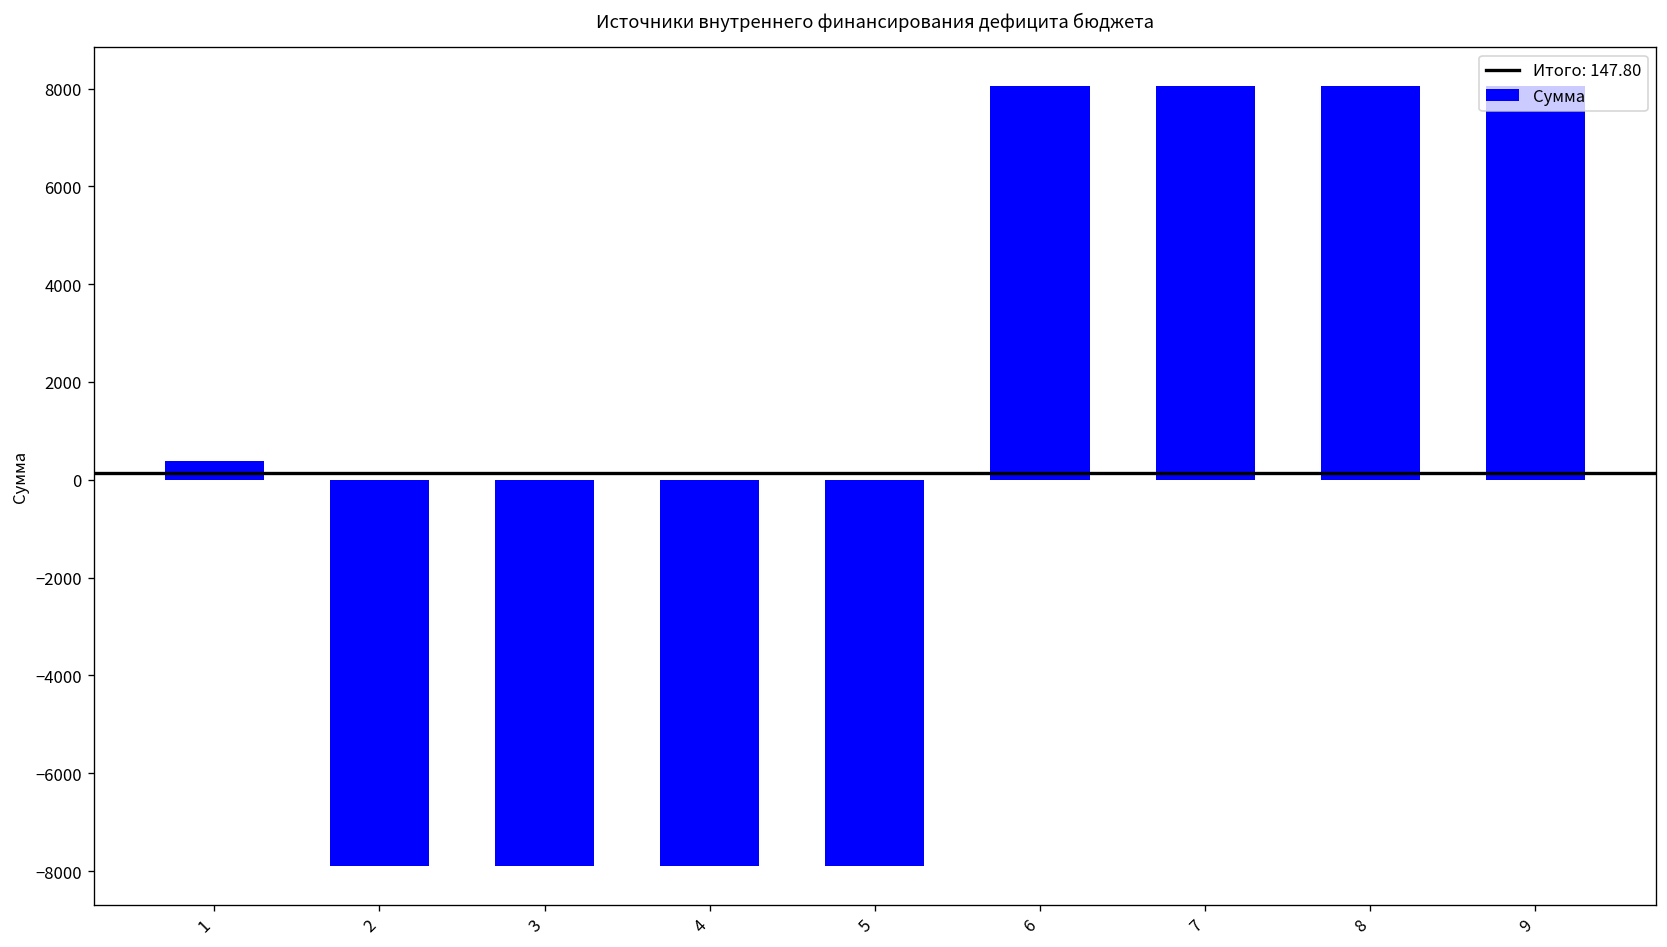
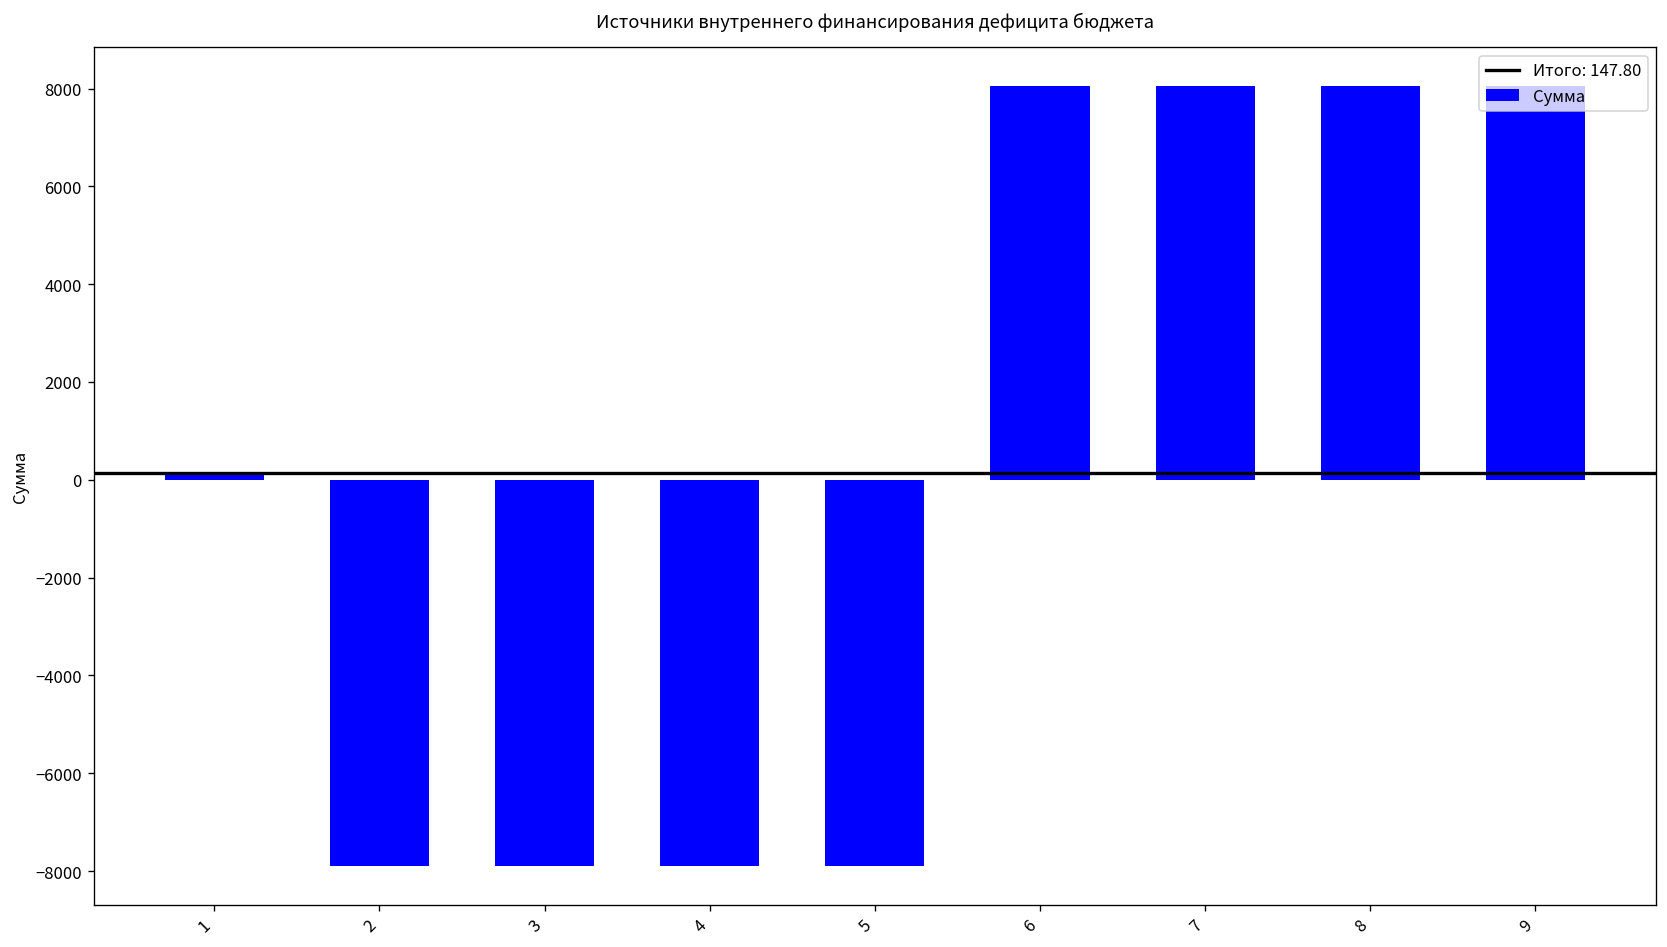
  {
-   "1": 400,
+   "1": 100,
    "2": -7900,
    "3": -7900,
    "4": -7900,
    "5": -7900,
    "6": 8000,
    "7": 8000,
    "8": 8000
  }
